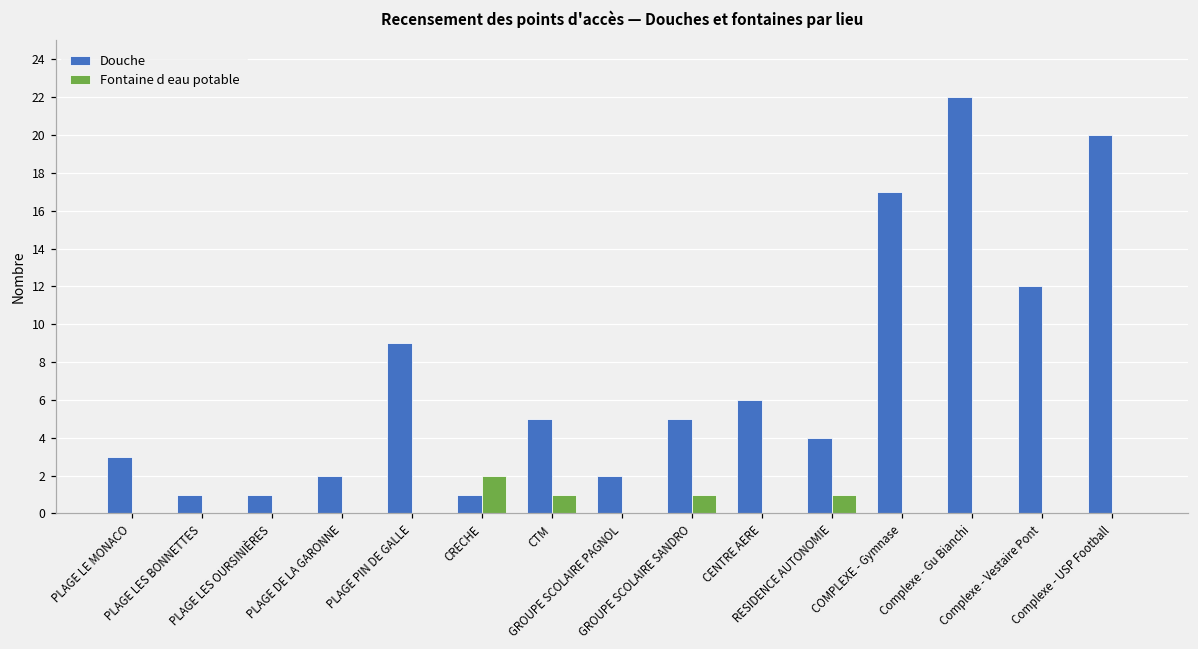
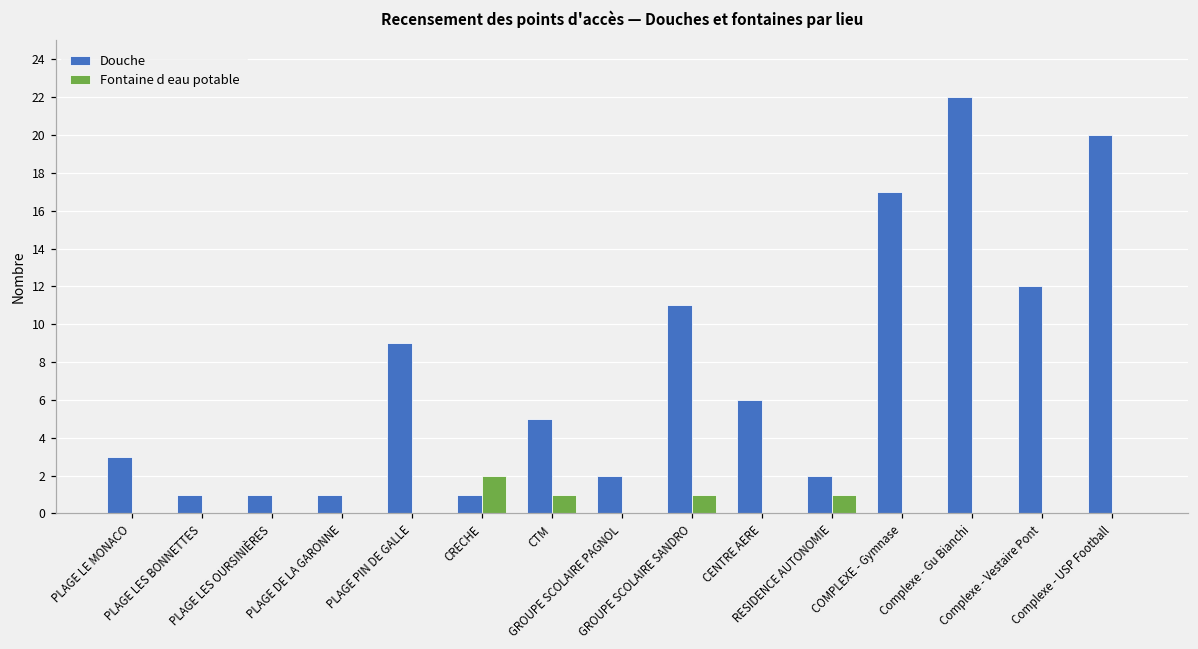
  {
    "Douche": {
      "PLAGE LE MONACO": 3,
      "PLAGE LES BONNETTES": 1,
      "PLAGE LES OURSINIÈRES": 1,
-     "PLAGE DE LA GARONNE": 2,
+     "PLAGE DE LA GARONNE": 1,
      "PLAGE PIN DE GALLE": 9,
      "CRECHE": 1,
      "CTM": 5,
      "GROUPE SCOLAIRE PAGNOL": 2,
-     "GROUPE SCOLAIRE SANDRO": 5,
+     "GROUPE SCOLAIRE SANDRO": 11,
      "CENTRE AERE": 6,
-     "RESIDENCE AUTONOMIE": 4,
+     "RESIDENCE AUTONOMIE": 2,
      "COMPLEXE - Gymnase": 17,
      "Complexe - Gu Bianchi": 22,
      "Complexe - Vestaire Pont": 12,
      "Complexe - USP Football": 20
    },
    "Fontaine d eau potable": {
      "PLAGE LE MONACO": 0,
      "PLAGE LES BONNETTES": 0,
      "PLAGE LES OURSINIÈRES": 0,
      "PLAGE DE LA GARONNE": 0,
      "PLAGE PIN DE GALLE": 0,
      "CRECHE": 2,
      "CTM": 1,
      "GROUPE SCOLAIRE PAGNOL": 0,
      "GROUPE SCOLAIRE SANDRO": 1,
      "CENTRE AERE": 0,
      "RESIDENCE AUTONOMIE": 1,
      "COMPLEXE - Gymnase": 0,
      "Complexe - Gu Bianchi": 0,
      "Complexe - Vestaire Pont": 0,
      "Complexe - USP Football": 0
    }
  }
